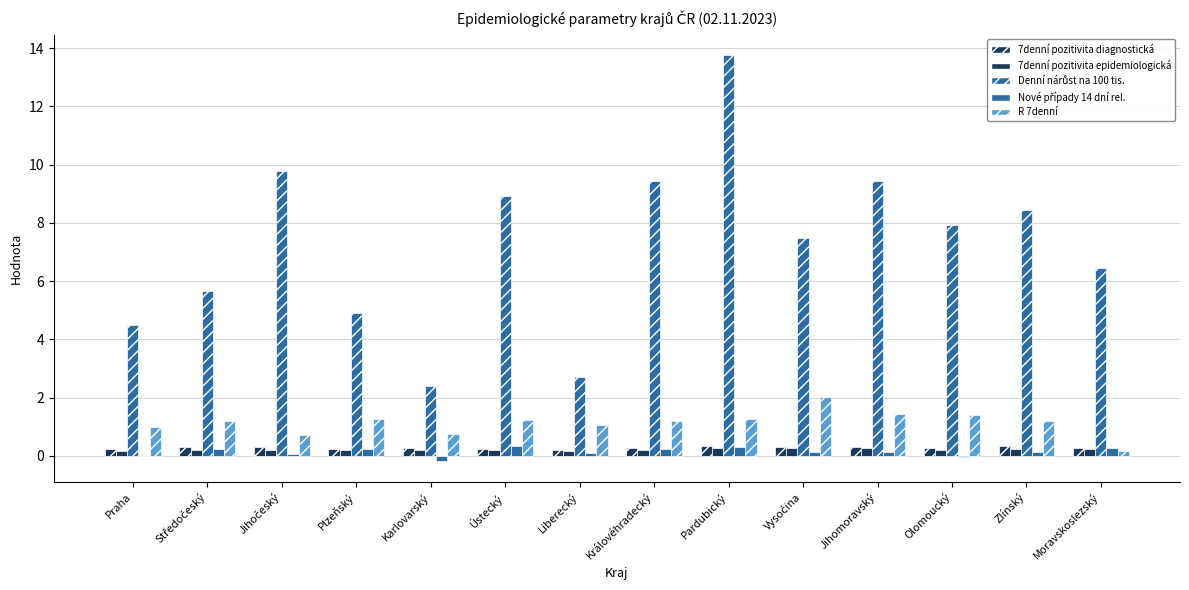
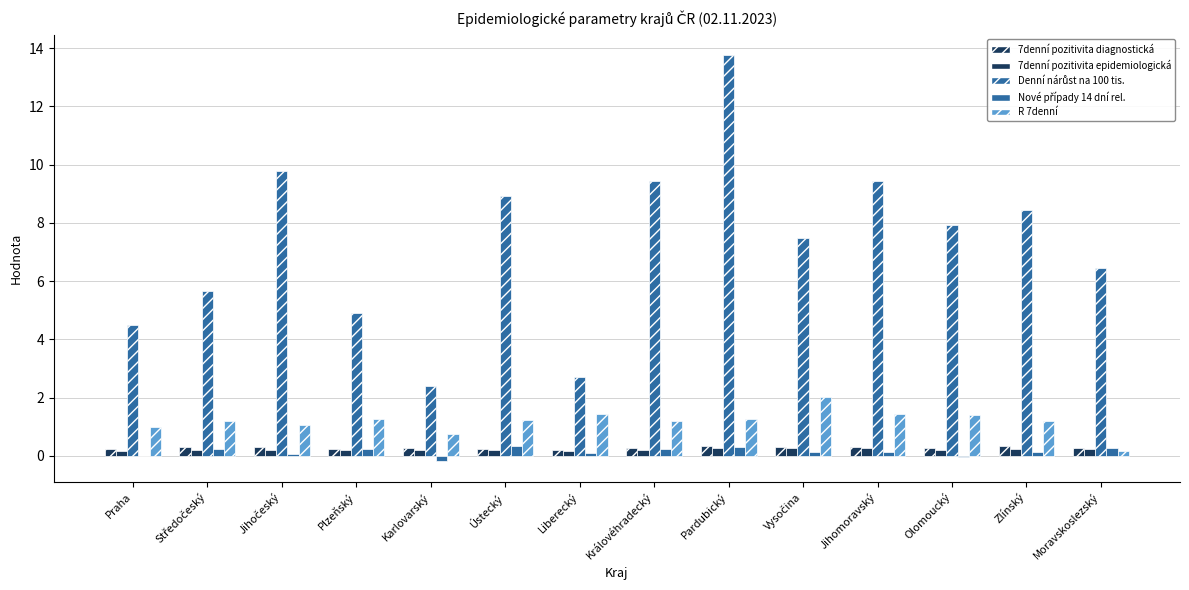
  {
    "R 7denní": {
      "Praha": 1.0,
      "Středočeský": 1.2,
-     "Jihočeský": 0.7,
+     "Jihočeský": 1.1,
      "Plzeňský": 1.3,
      "Karlovarský": 0.8,
      "Ústecký": 1.2,
-     "Liberecký": 1.1,
+     "Liberecký": 1.4,
      "Královéhradecký": 1.2,
      "Pardubický": 1.3,
      "Vysočina": 2.0,
      "Jihomoravský": 1.4,
      "Olomoucký": 1.4,
      "Zlínský": 1.2,
      "Moravskoslezský": 0.2
    }
  }
